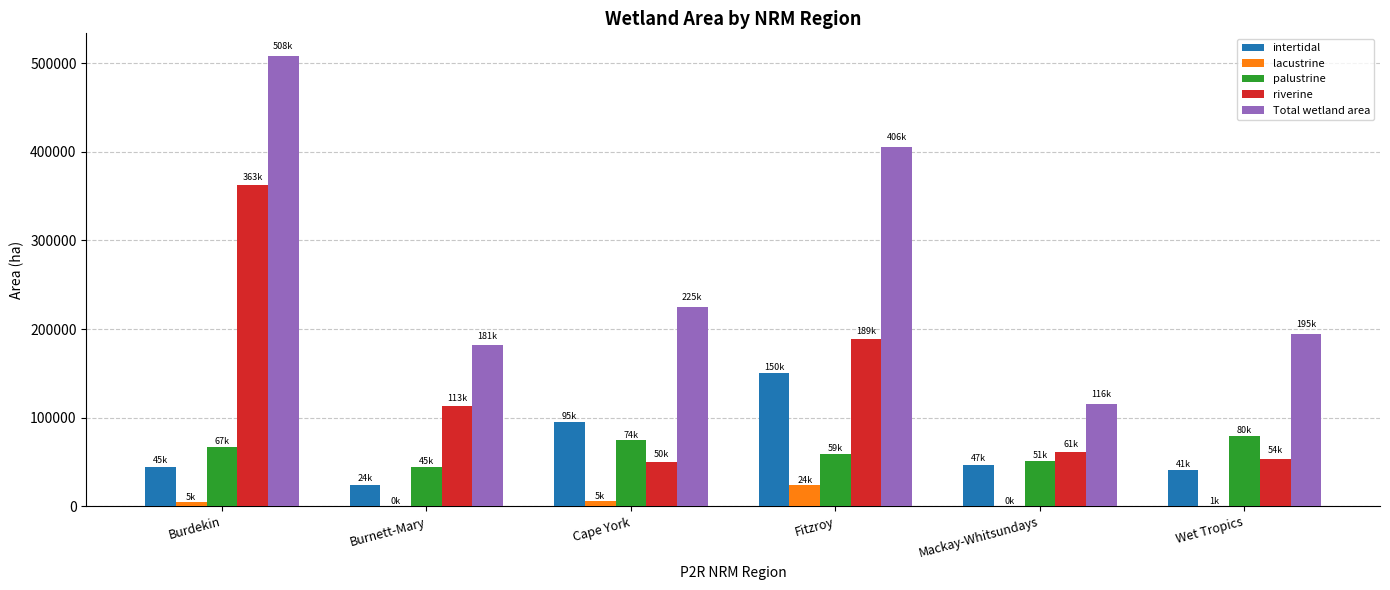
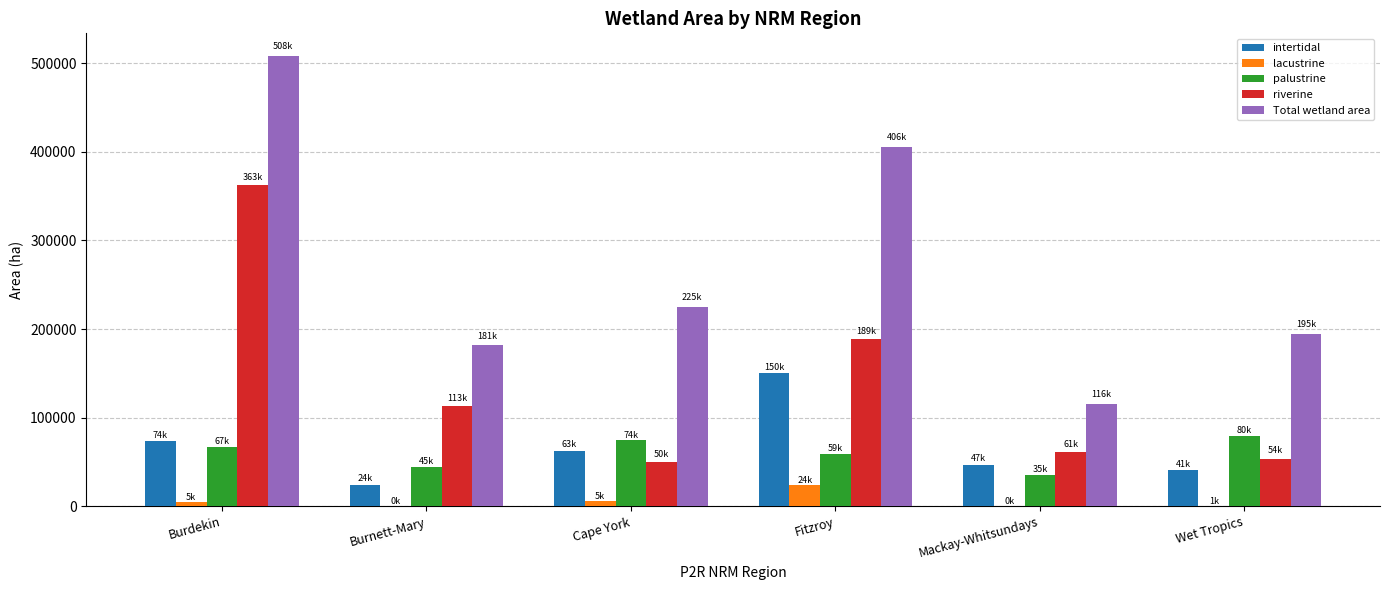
  {
    "intertidal": {
-     "Burdekin": "45k",
+     "Burdekin": "74k",
      "Burnett-Mary": "24k",
-     "Cape York": "95k",
+     "Cape York": "63k",
      "Fitzroy": "150k",
      "Mackay-Whitsundays": "47k",
      "Wet Tropics": "41k"
    },
    "lacustrine": {
      "Burdekin": "5k",
      "Cape York": "5k",
      "Fitzroy": "24k",
      "Wet Tropics": "1k"
    },
    "palustrine": {
      "Burdekin": "67k",
      "Burnett-Mary": "45k",
      "Cape York": "74k",
      "Fitzroy": "59k",
-     "Mackay-Whitsundays": "51k",
+     "Mackay-Whitsundays": "35k",
      "Wet Tropics": "80k"
    },
    "riverine": {
      "Burdekin": "363k",
      "Burnett-Mary": "113k",
      "Cape York": "50k",
      "Fitzroy": "189k",
      "Mackay-Whitsundays": "61k",
      "Wet Tropics": "54k"
    },
    "Total wetland area": {
      "Burdekin": "508k",
      "Burnett-Mary": "181k",
      "Cape York": "225k",
      "Fitzroy": "406k",
      "Mackay-Whitsundays": "116k",
      "Wet Tropics": "195k"
    }
  }
